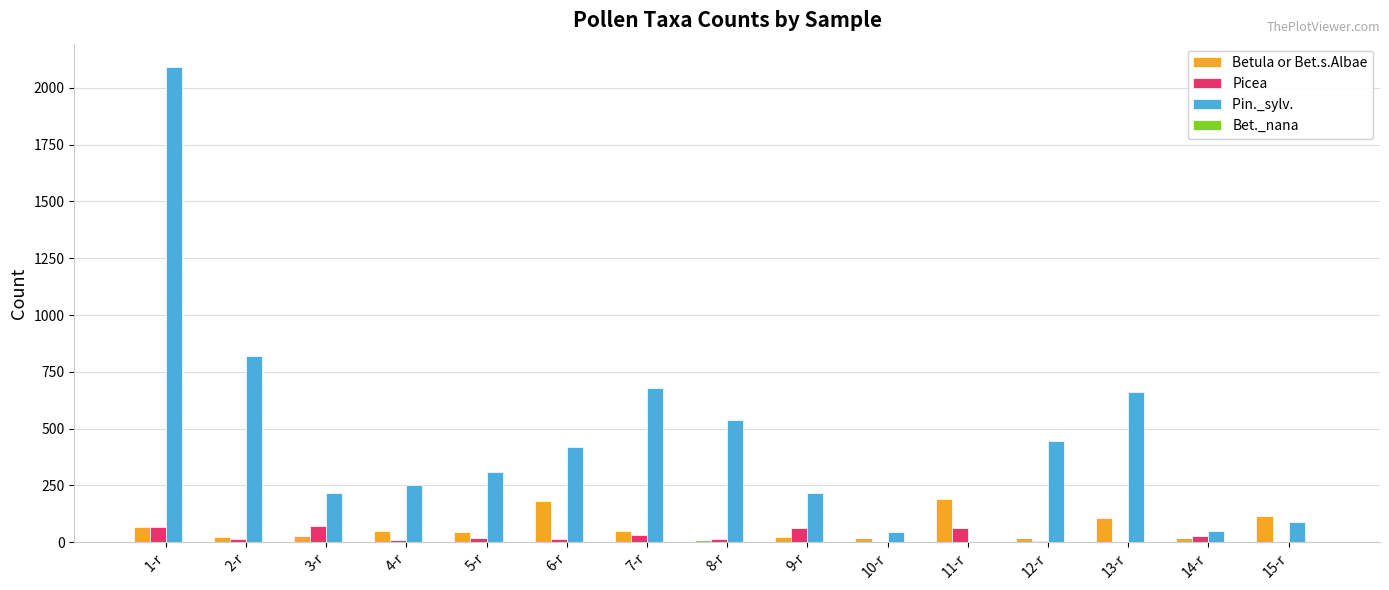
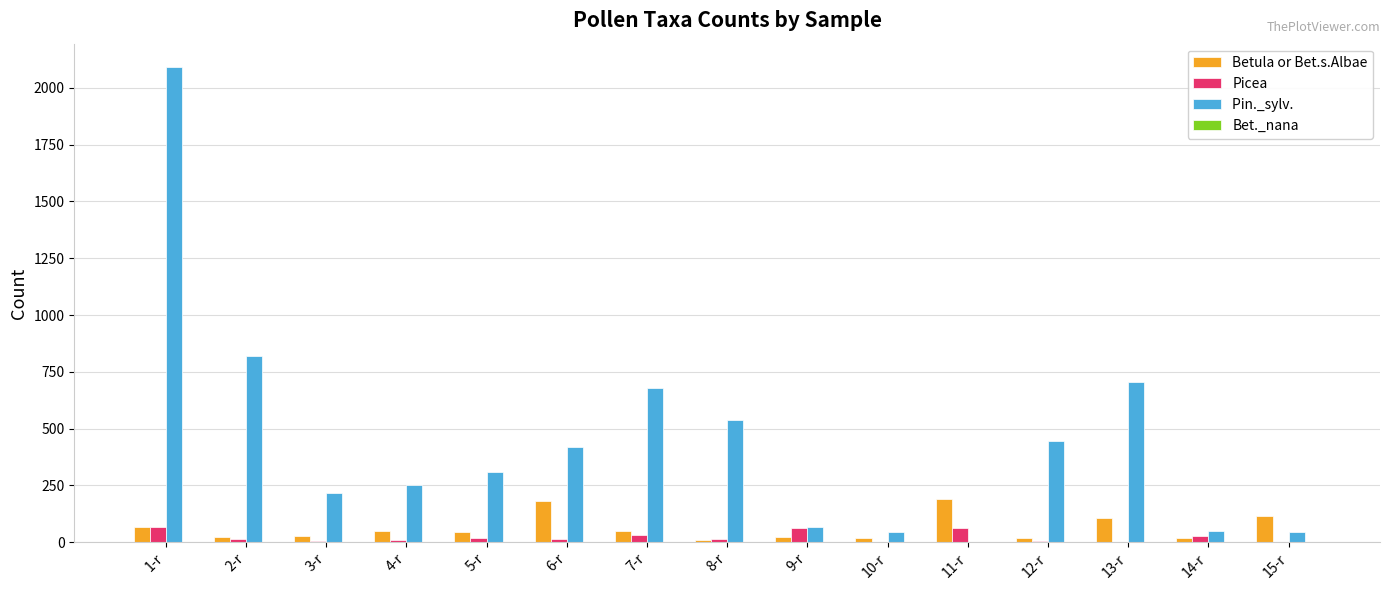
  {
    "Betula or Bet.s.Albae": {
      "1-r": 70,
      "2-r": 20,
      "3-r": 30,
      "4-r": 50,
      "5-r": 50,
      "6-r": 180,
      "7-r": 50,
      "9-r": 20,
      "10-r": 20,
      "11-r": 190,
      "12-r": 20,
      "13-r": 110,
      "14-r": 20,
      "15-r": 120
    },
    "Picea": {
      "1-r": 70,
      "2-r": 20,
-     "3-r": 70,
+     "3-r": 0,
      "5-r": 20,
      "6-r": 10,
      "7-r": 30,
      "8-r": 10,
      "9-r": 60,
      "10-r": 0,
      "11-r": 60,
      "13-r": 0,
      "14-r": 30,
      "15-r": 0
    },
    "Pin._sylv.": {
      "1-r": 2090,
      "2-r": 820,
      "3-r": 220,
      "4-r": 250,
      "5-r": 310,
      "6-r": 420,
      "7-r": 680,
      "8-r": 540,
-     "9-r": 220,
+     "9-r": 70,
      "10-r": 40,
      "11-r": 0,
      "12-r": 450,
-     "13-r": 660,
+     "13-r": 710,
      "14-r": 50,
-     "15-r": 90
+     "15-r": 50
    },
    "Bet._nana": {
      "1-r": 0,
      "2-r": 0,
      "3-r": 0,
      "4-r": 0,
      "5-r": 0,
      "6-r": 0,
      "7-r": 0,
      "8-r": 0,
      "9-r": 0,
      "10-r": 0,
      "11-r": 0,
      "12-r": 0,
      "13-r": 0,
      "14-r": 0,
      "15-r": 0
    }
  }
